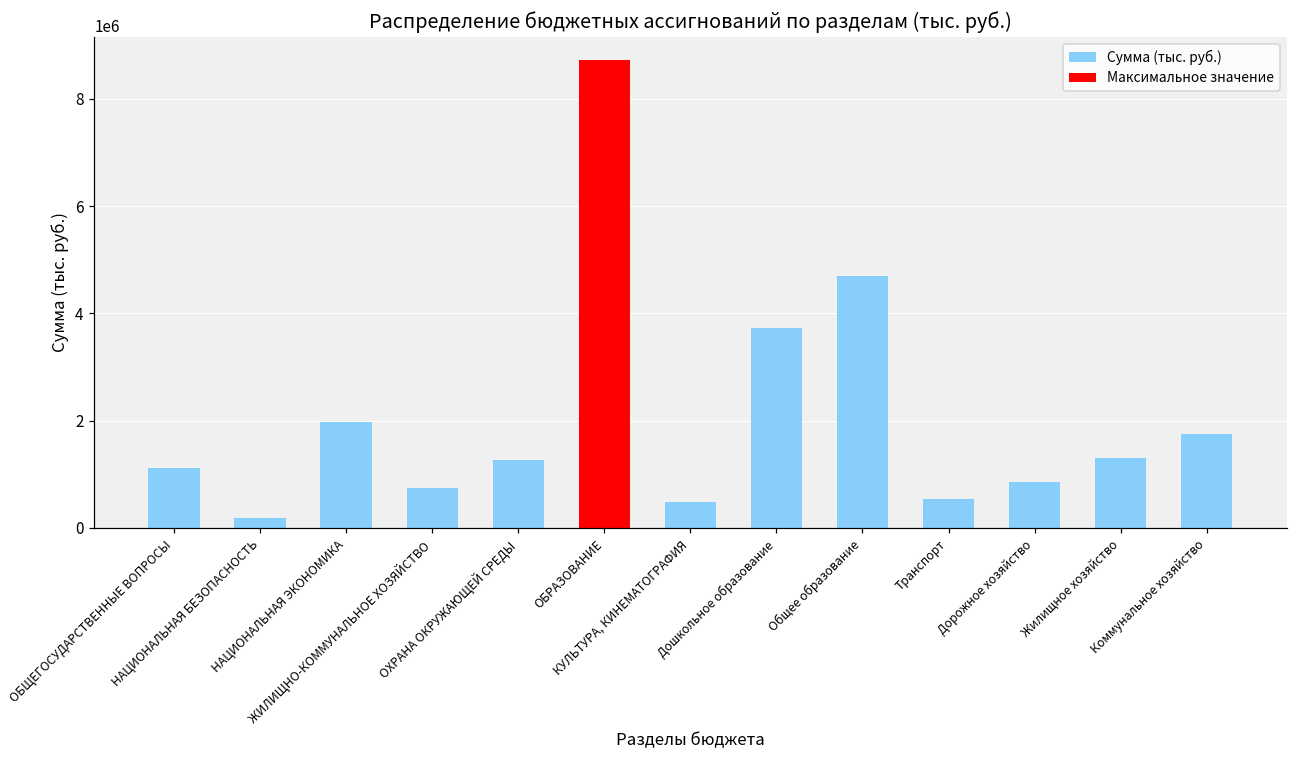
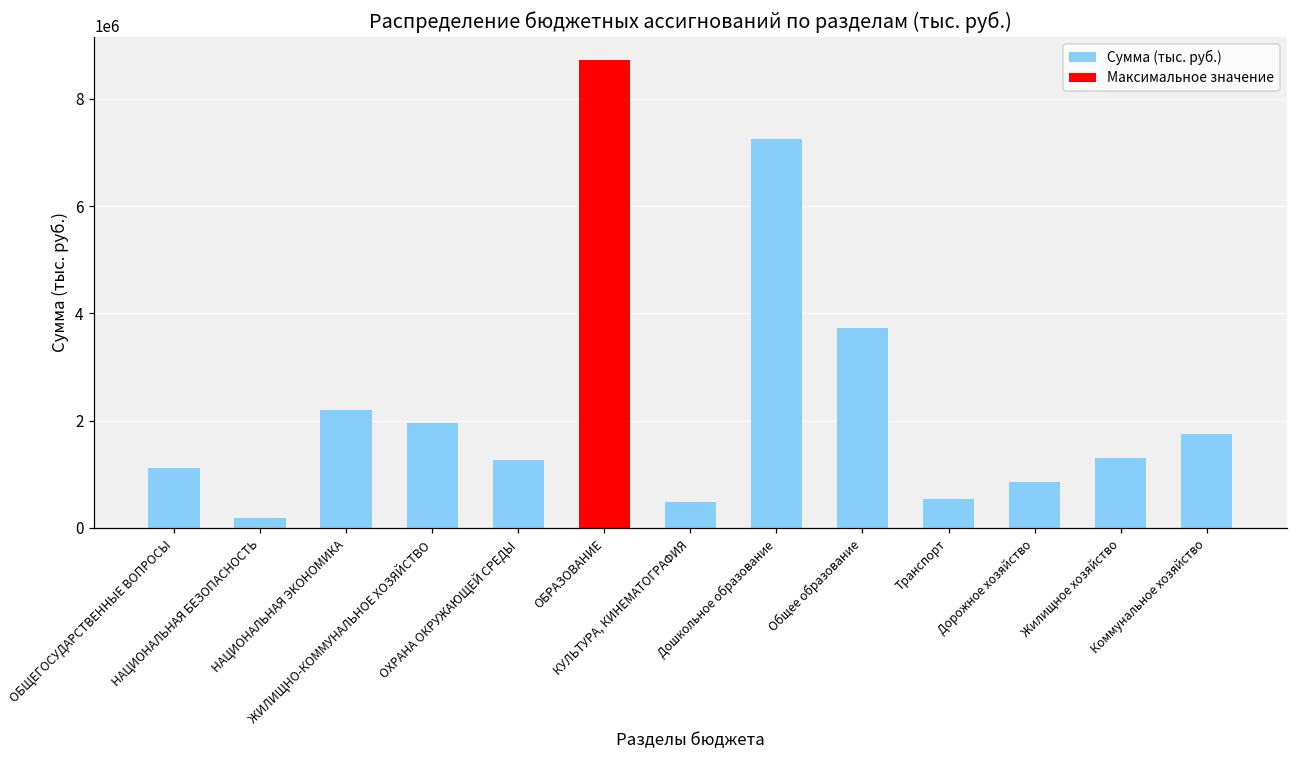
  {
    "ОБЩЕГОСУДАРСТВЕННЫЕ ВОПРОСЫ": 1100000,
    "НАЦИОНАЛЬНАЯ БЕЗОПАСНОСТЬ": 200000,
-   "НАЦИОНАЛЬНАЯ ЭКОНОМИКА": 2000000,
-   "ЖИЛИЩНО-КОММУНАЛЬНОЕ ХОЗЯЙСТВО": 700000,
+   "НАЦИОНАЛЬНАЯ ЭКОНОМИКА": 2200000,
+   "ЖИЛИЩНО-КОММУНАЛЬНОЕ ХОЗЯЙСТВО": 2000000,
    "ОХРАНА ОКРУЖАЮЩЕЙ СРЕДЫ": 1300000,
    "ОБРАЗОВАНИЕ": 8700000,
    "КУЛЬТУРА, КИНЕМАТОГРАФИЯ": 500000,
-   "Дошкольное образование": 3700000,
-   "Общее образование": 4700000,
+   "Дошкольное образование": 7300000,
+   "Общее образование": 3700000,
    "Транспорт": 500000,
    "Дорожное хозяйство": 900000,
    "Жилищное хозяйство": 1300000,
    "Коммунальное хозяйство": 1700000
  }
